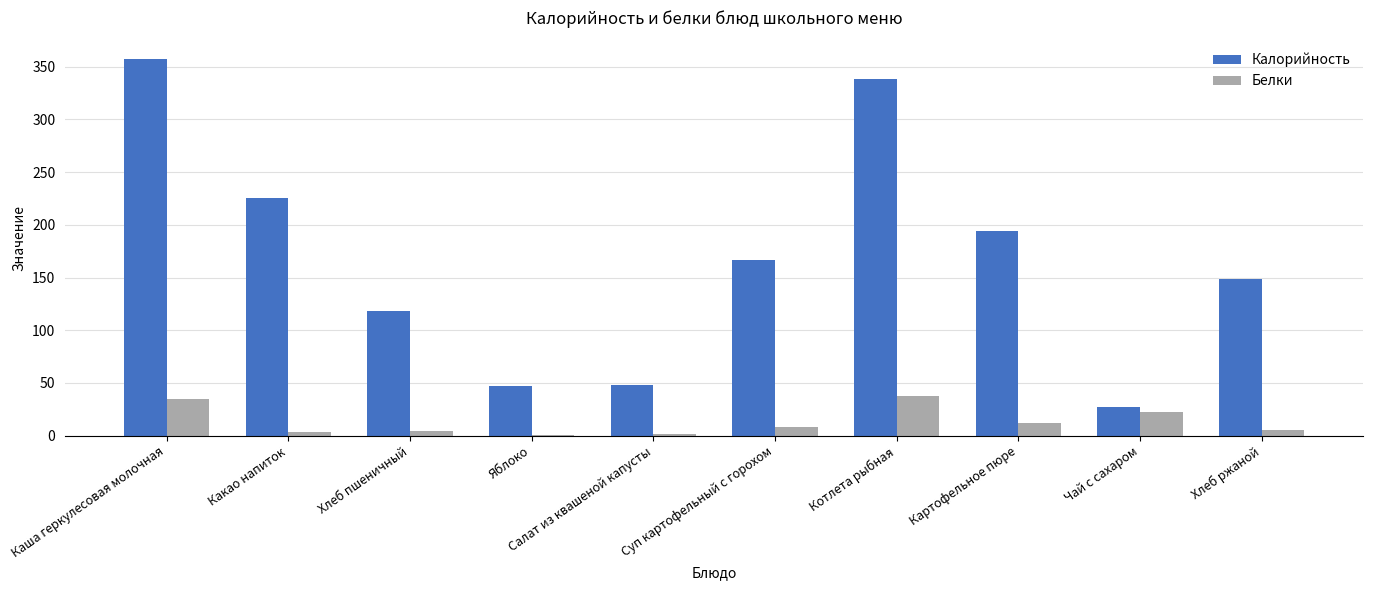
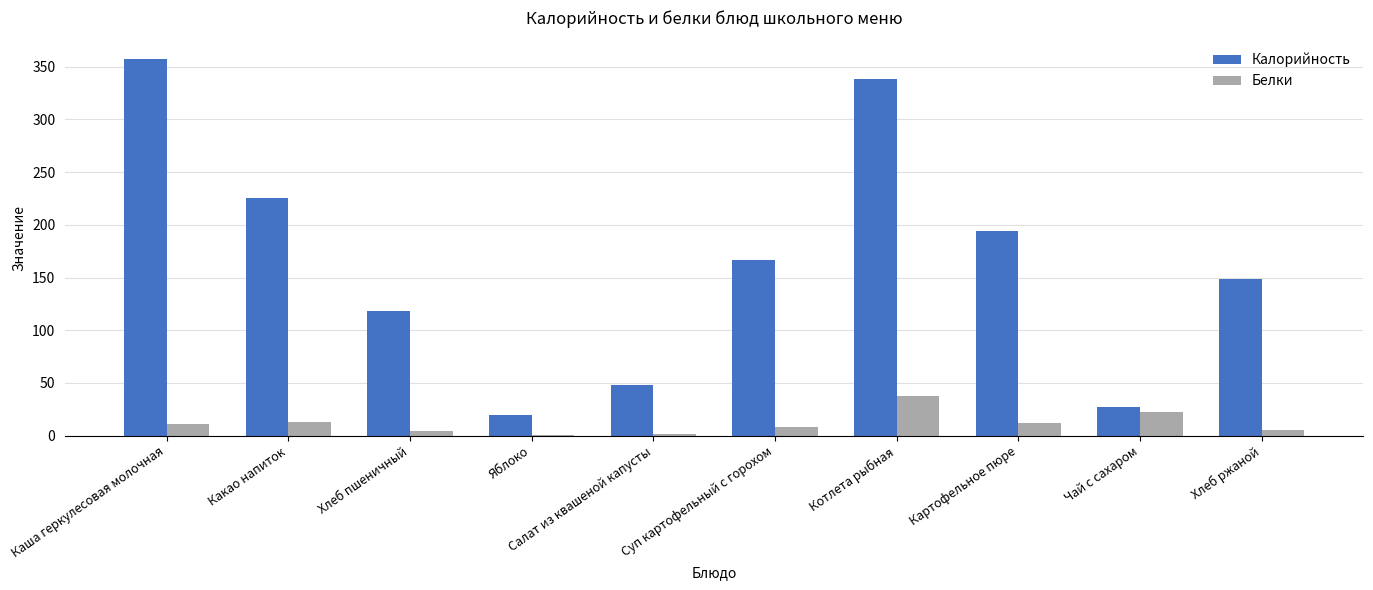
  {
    "Калорийность": {
      "Каша геркулесовая молочная": 357,
      "Какао напиток": 225,
      "Хлеб пшеничный": 118,
-     "Яблоко": 47,
+     "Яблоко": 20,
      "Салат из квашеной капусты": 48,
      "Суп картофельный с горохом": 166,
      "Котлета рыбная": 338,
      "Картофельное пюре": 194,
      "Чай с сахаром": 27,
      "Хлеб ржаной": 148
    },
    "Белки": {
-     "Каша геркулесовая молочная": 35,
-     "Какао напиток": 4,
+     "Каша геркулесовая молочная": 11,
+     "Какао напиток": 13,
      "Хлеб пшеничный": 4,
      "Суп картофельный с горохом": 8,
      "Котлета рыбная": 38,
      "Картофельное пюре": 12,
      "Чай с сахаром": 22,
      "Хлеб ржаной": 5
    }
  }
